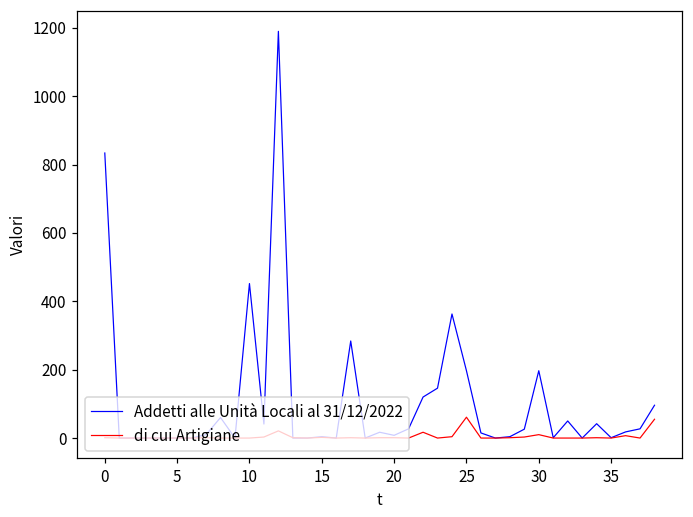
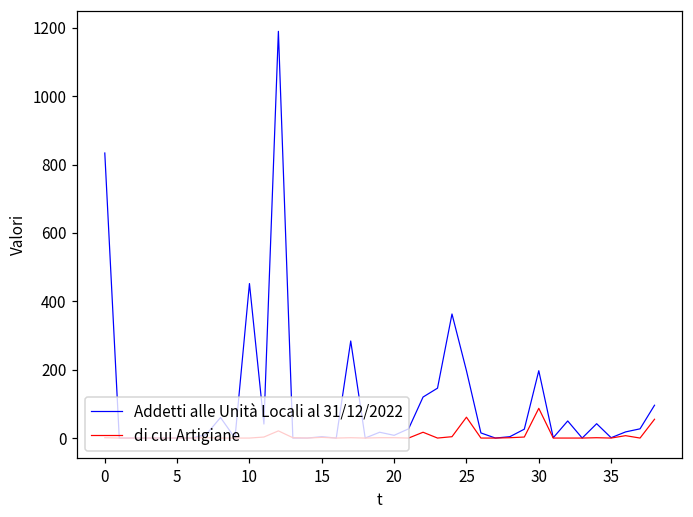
  {
    "Addetti alle Unità Locali al 31/12/2022": {
      "0": 830,
      "10": 450,
      "25": 200,
      "30": 200
    },
    "di cui Artigiane": {
      "25": 60,
-     "30": 10
+     "30": 90
    }
  }
